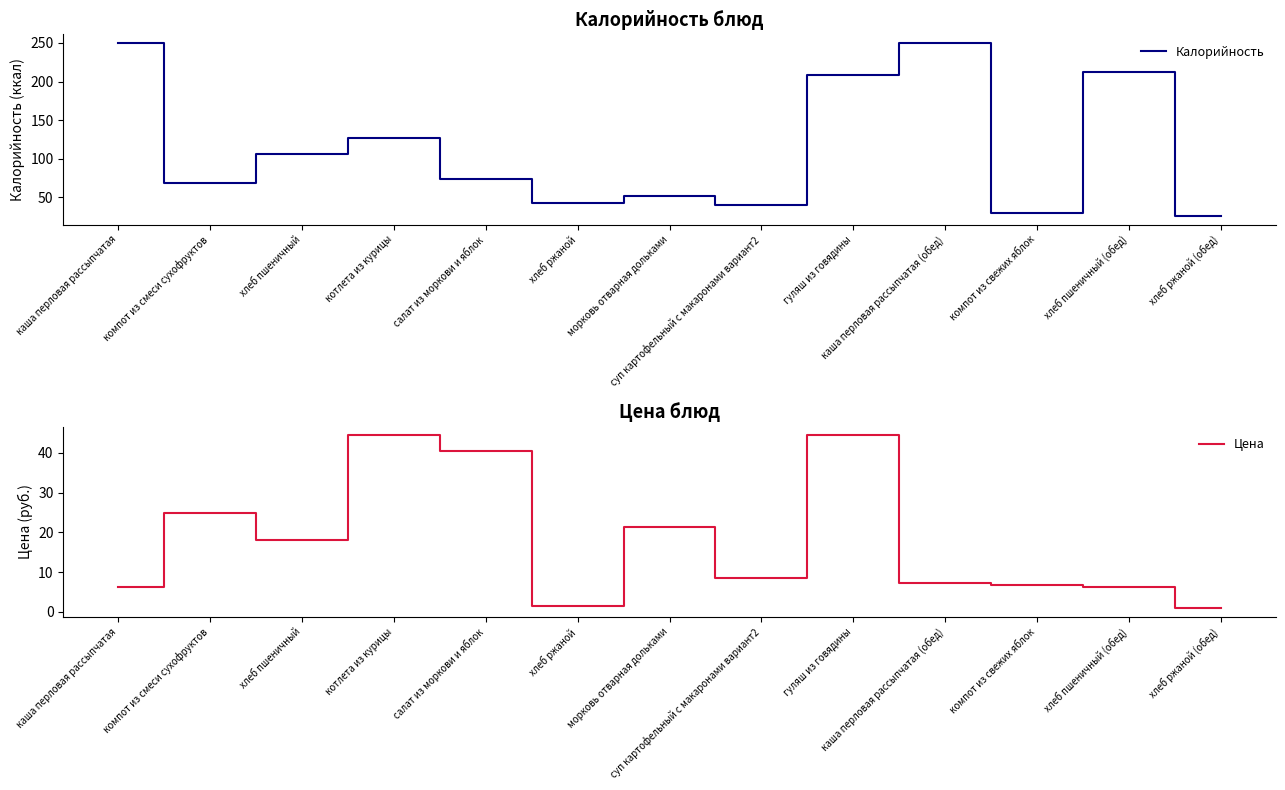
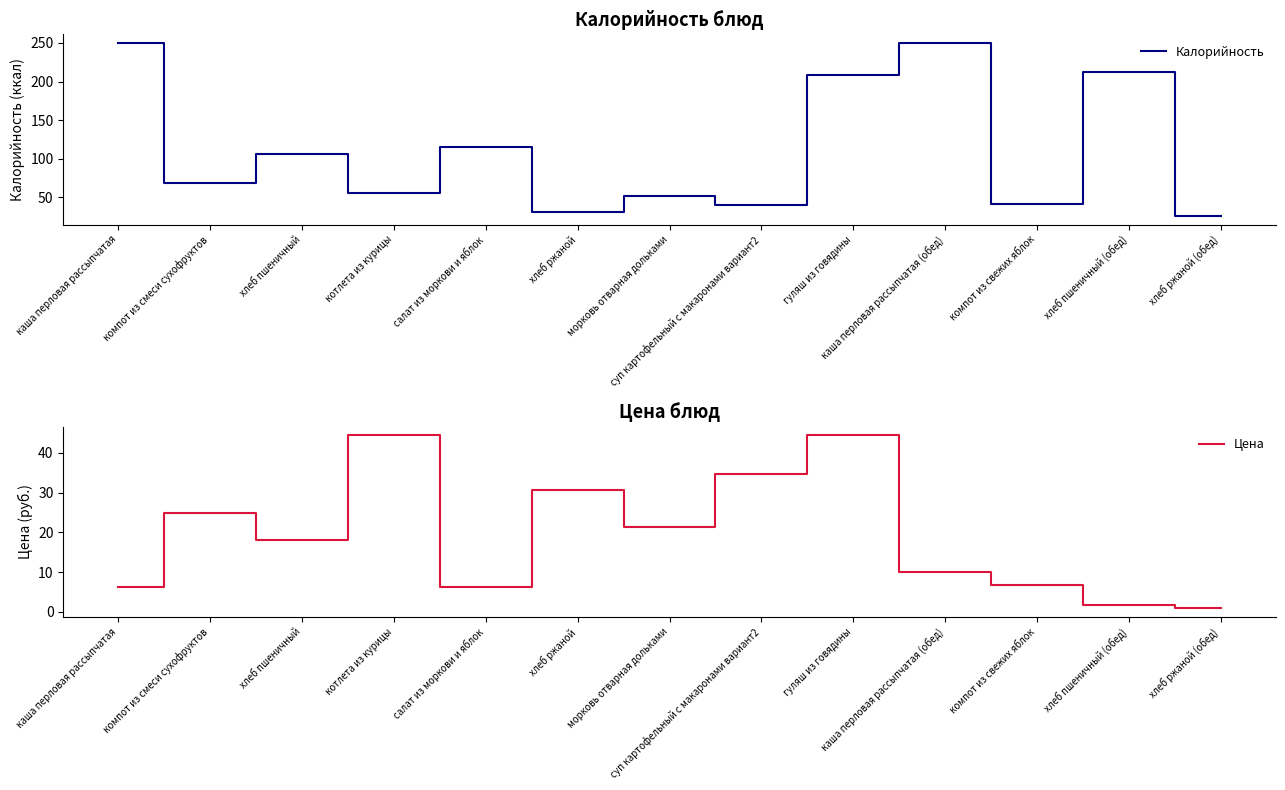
  {
    "Калорийность блюд": {
      "каша перловая рассыпчатая": 250,
      "компот из смеси сухофруктов": 70,
      "хлеб пшеничный": 110,
-     "котлета из курицы": 130,
-     "салат из моркови и яблок": 70,
-     "хлеб ржаной": 40,
+     "котлета из курицы": 60,
+     "салат из моркови и яблок": 120,
+     "хлеб ржаной": 30,
      "морковь отварная дольками": 50,
      "суп картофельный с макаронами вариант2": 40,
      "гуляш из говядины": 210,
      "каша перловая рассыпчатая (обед)": 250,
-     "компот из свежих яблок": 30,
+     "компот из свежих яблок": 40,
      "хлеб пшеничный (обед)": 210,
      "хлеб ржаной (обед)": 30
    },
    "Цена блюд": {
      "каша перловая рассыпчатая": 6,
      "компот из смеси сухофруктов": 25,
      "хлеб пшеничный": 18,
      "котлета из курицы": 44,
-     "салат из моркови и яблок": 41,
-     "хлеб ржаной": 2,
+     "салат из моркови и яблок": 6,
+     "хлеб ржаной": 31,
      "морковь отварная дольками": 21,
-     "суп картофельный с макаронами вариант2": 8,
+     "суп картофельный с макаронами вариант2": 35,
      "гуляш из говядины": 44,
-     "каша перловая рассыпчатая (обед)": 7,
+     "каша перловая рассыпчатая (обед)": 10,
      "компот из свежих яблок": 7,
-     "хлеб пшеничный (обед)": 6,
+     "хлеб пшеничный (обед)": 2,
      "хлеб ржаной (обед)": 1
    }
  }
